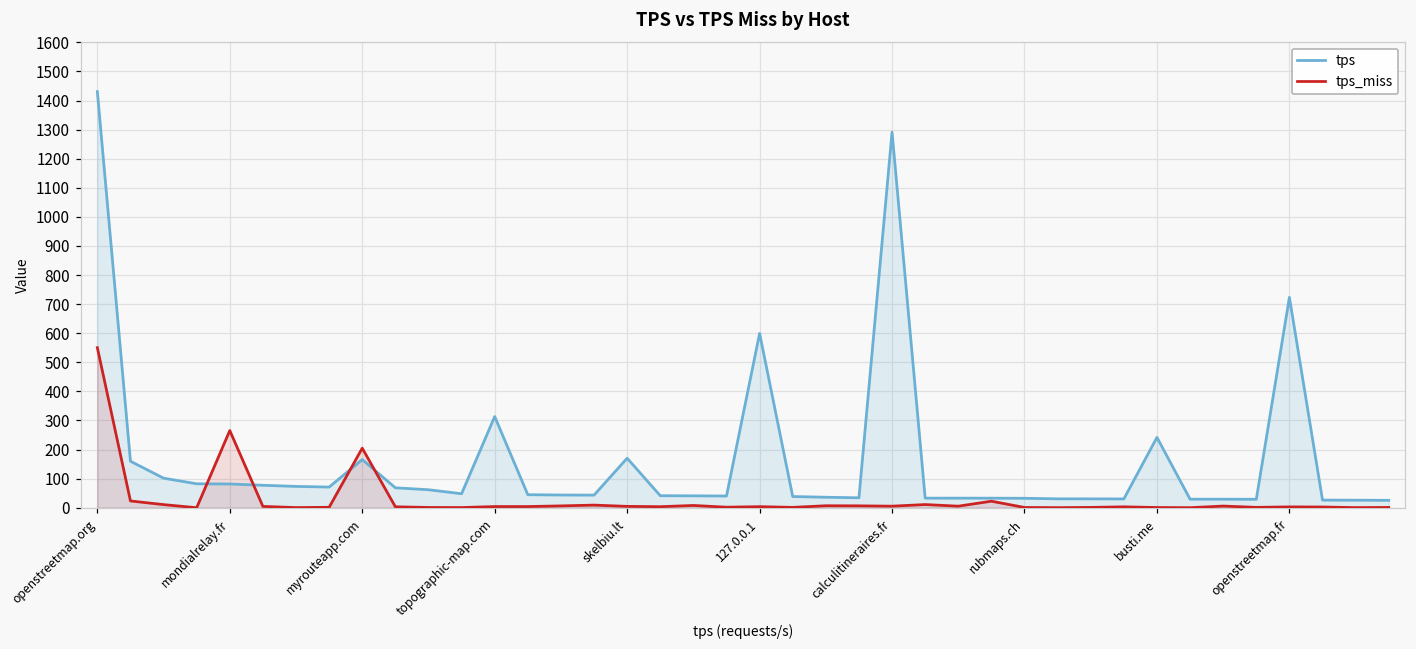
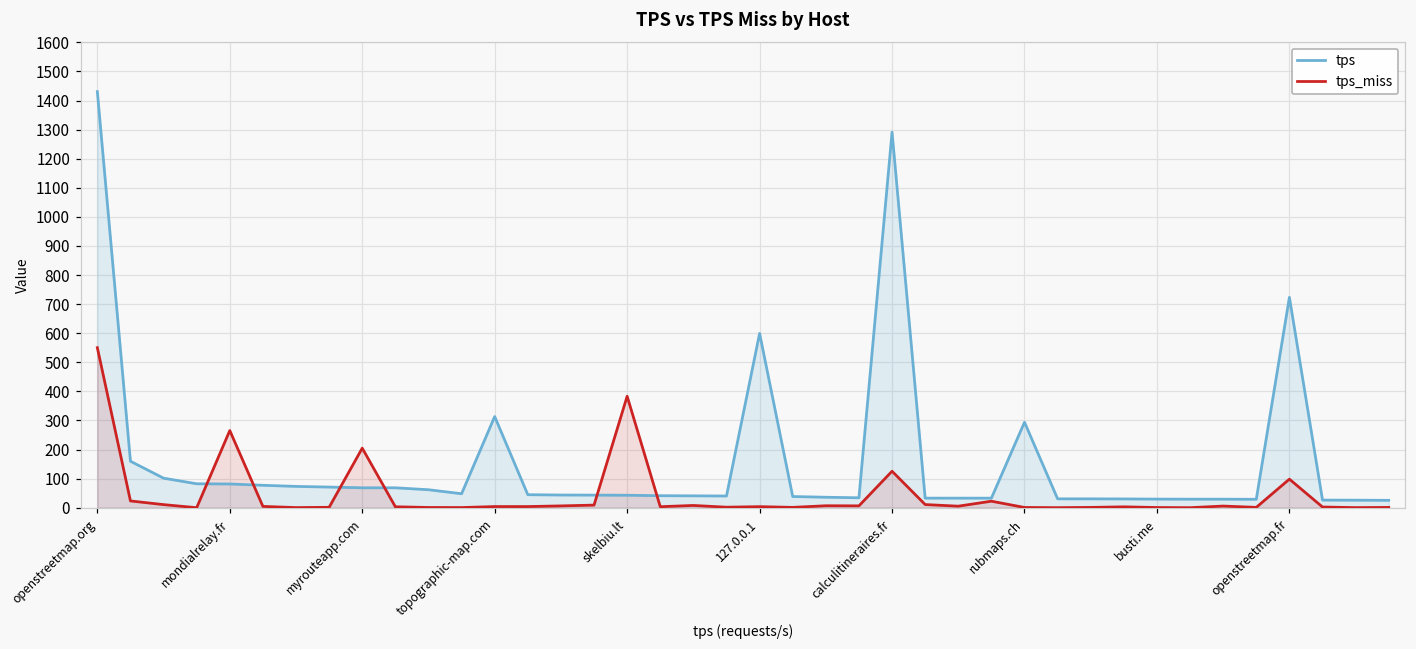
  {
    "tps": {
      "openstreetmap.org": 1430,
      "mondialrelay.fr": 80,
-     "myrouteapp.com": 170,
+     "myrouteapp.com": 70,
      "topographic-map.com": 310,
-     "skelbiu.lt": 170,
+     "skelbiu.lt": 40,
      "127.0.0.1": 600,
      "calculitineraires.fr": 1290,
-     "rubmaps.ch": 30,
-     "busti.me": 240,
+     "rubmaps.ch": 290,
+     "busti.me": 30,
      "openstreetmap.fr": 720
    },
    "tps_miss": {
      "openstreetmap.org": 550,
      "mondialrelay.fr": 270,
      "myrouteapp.com": 200,
      "topographic-map.com": 0,
-     "skelbiu.lt": 0,
+     "skelbiu.lt": 380,
      "127.0.0.1": 0,
-     "calculitineraires.fr": 10,
+     "calculitineraires.fr": 130,
      "rubmaps.ch": 0,
      "busti.me": 0,
-     "openstreetmap.fr": 0
+     "openstreetmap.fr": 100
    }
  }
